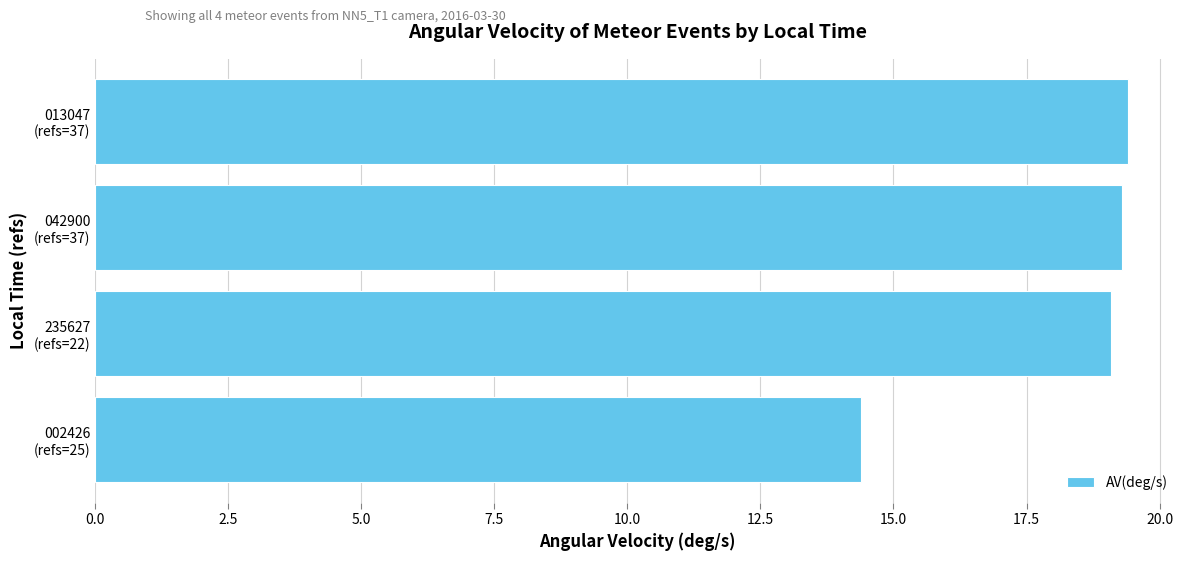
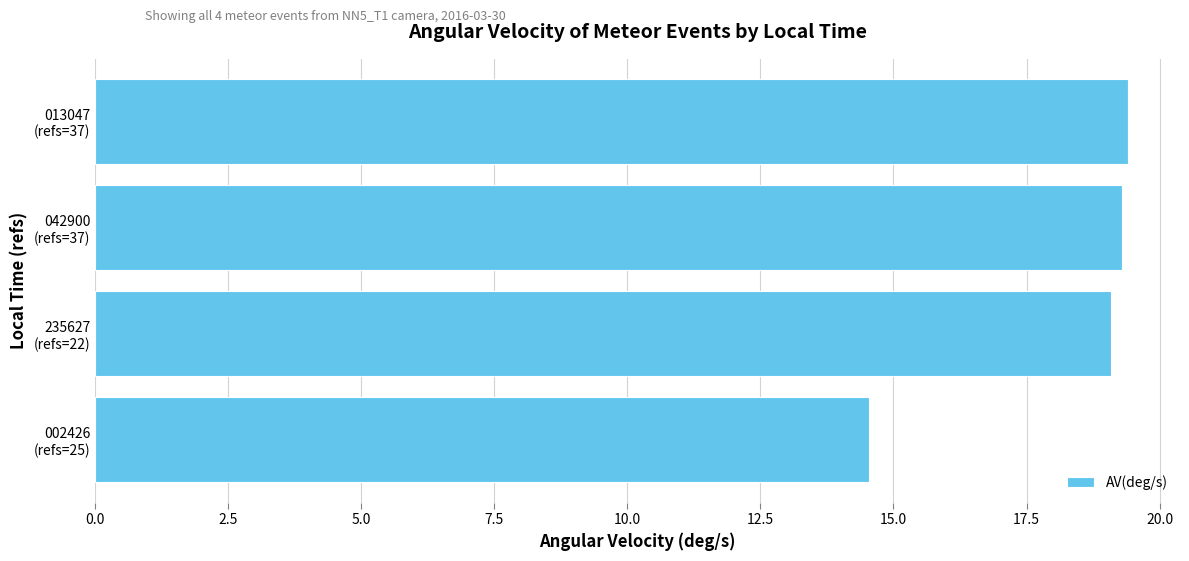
  {
    "013047 (refs=37)": 19.4,
    "042900 (refs=37)": 19.3,
    "235627 (refs=22)": 19.1,
-   "002426 (refs=25)": 14.4
+   "002426 (refs=25)": 14.5
  }
